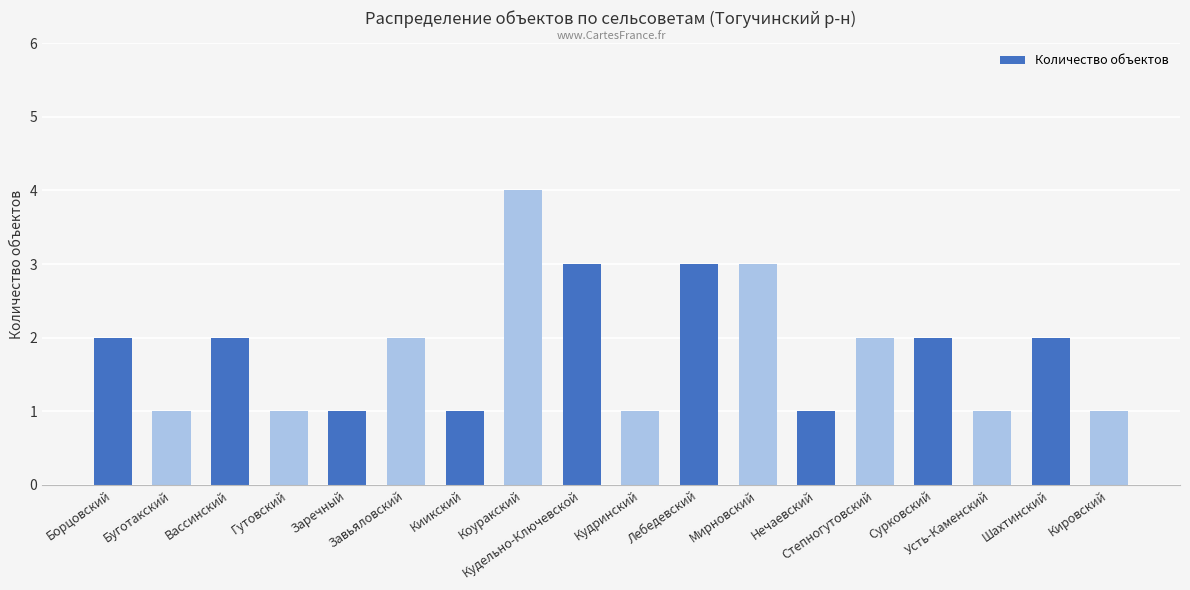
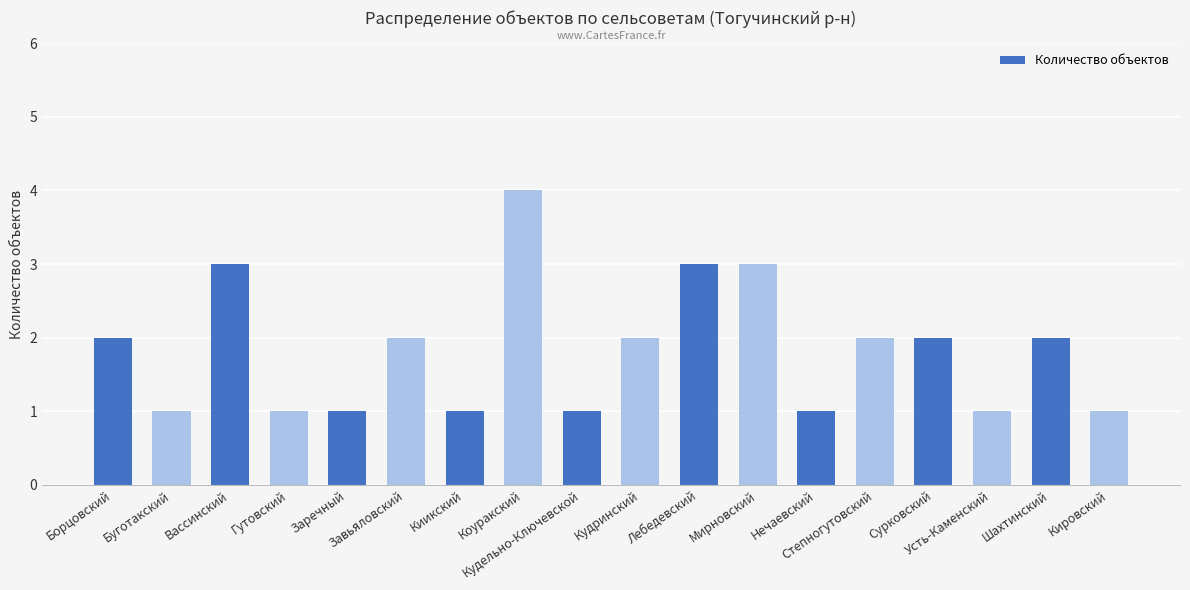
  {
    "Борцовский": 2,
    "Буготакский": 1,
-   "Вассинский": 2,
+   "Вассинский": 3,
    "Гутовский": 1,
    "Заречный": 1,
    "Завьяловский": 2,
    "Киикский": 1,
    "Коуракский": 4,
-   "Кудельно-Ключевской": 3,
-   "Кудринский": 1,
+   "Кудельно-Ключевской": 1,
+   "Кудринский": 2,
    "Лебедевский": 3,
    "Мирновский": 3,
    "Нечаевский": 1,
    "Степногутовский": 2,
    "Сурковский": 2,
    "Усть-Каменский": 1,
    "Шахтинский": 2,
    "Кировский": 1
  }
